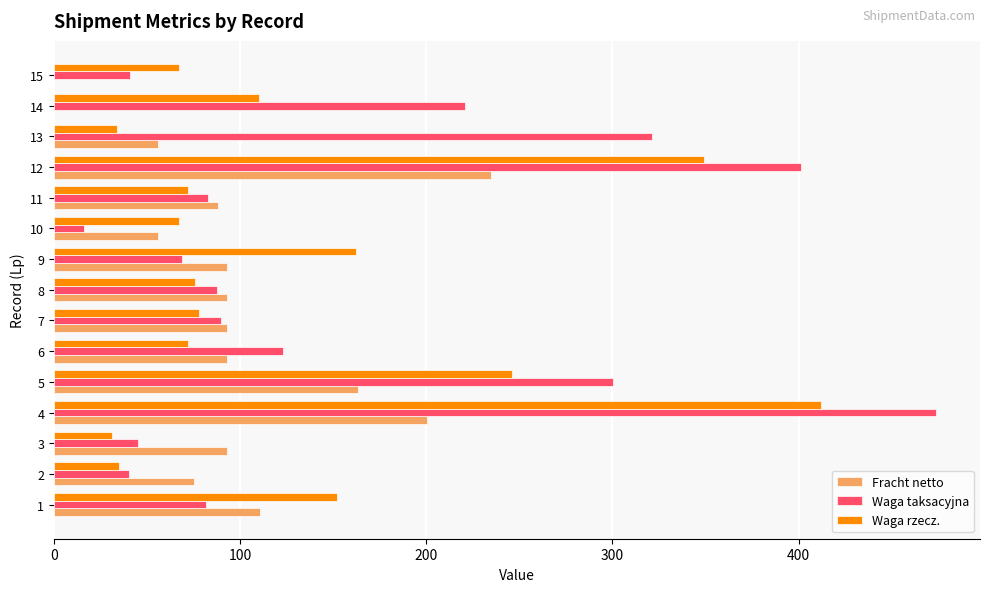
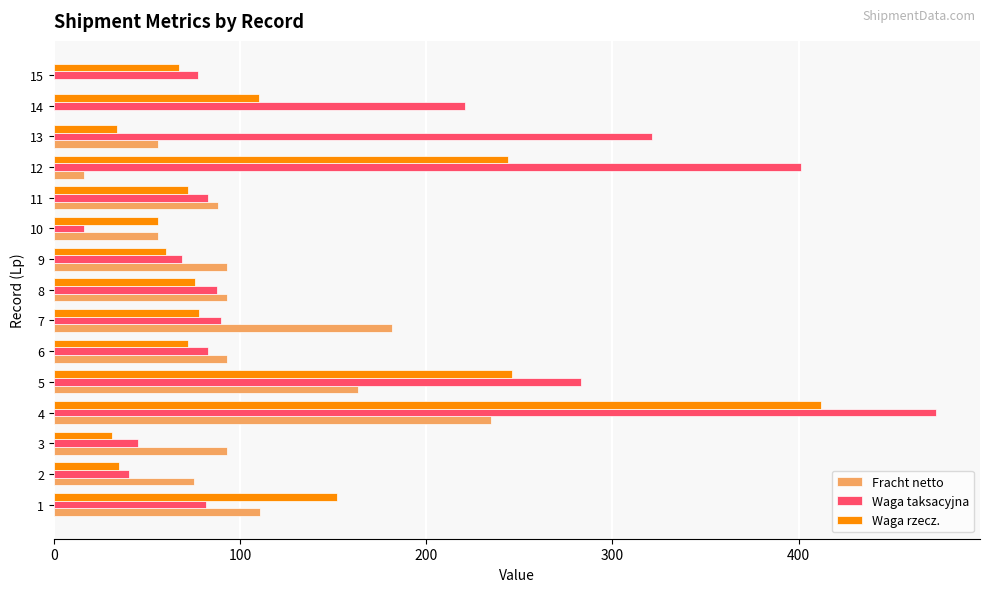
  {
    "Fracht netto": {
      "15": 0,
      "14": 0,
      "13": 56,
-     "12": 235,
+     "12": 16,
      "11": 88,
      "10": 56,
      "9": 93,
      "8": 93,
-     "7": 93,
+     "7": 182,
      "6": 93,
      "5": 164,
-     "4": 200,
+     "4": 235,
      "3": 93,
      "2": 75,
      "1": 111
    },
    "Waga taksacyjna": {
-     "15": 41,
+     "15": 77,
      "14": 221,
      "13": 321,
      "12": 401,
      "11": 83,
      "10": 16,
      "9": 69,
      "8": 87,
      "7": 90,
-     "6": 123,
-     "5": 300,
+     "6": 83,
+     "5": 283,
      "4": 474,
      "3": 45,
      "2": 40,
      "1": 82
    },
    "Waga rzecz.": {
      "15": 67,
      "14": 110,
      "13": 34,
-     "12": 349,
+     "12": 244,
      "11": 72,
-     "10": 67,
-     "9": 162,
+     "10": 56,
+     "9": 60,
      "8": 76,
      "7": 78,
      "6": 72,
      "5": 246,
      "4": 412,
      "3": 31,
      "2": 35,
      "1": 152
    }
  }
